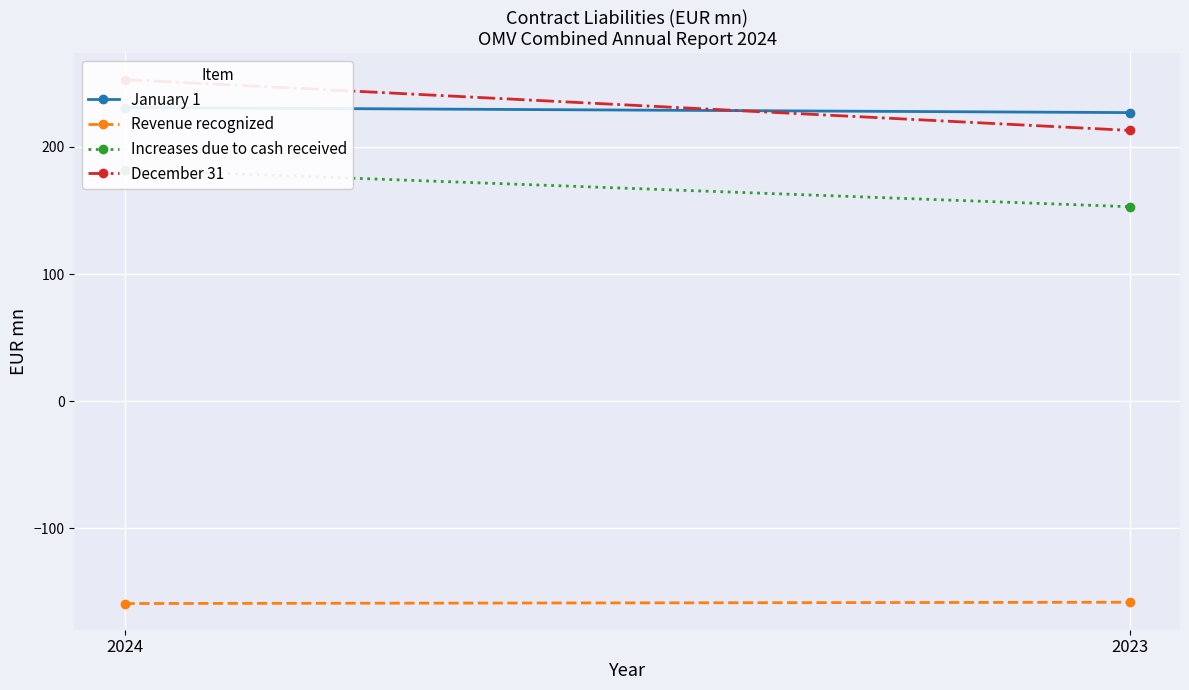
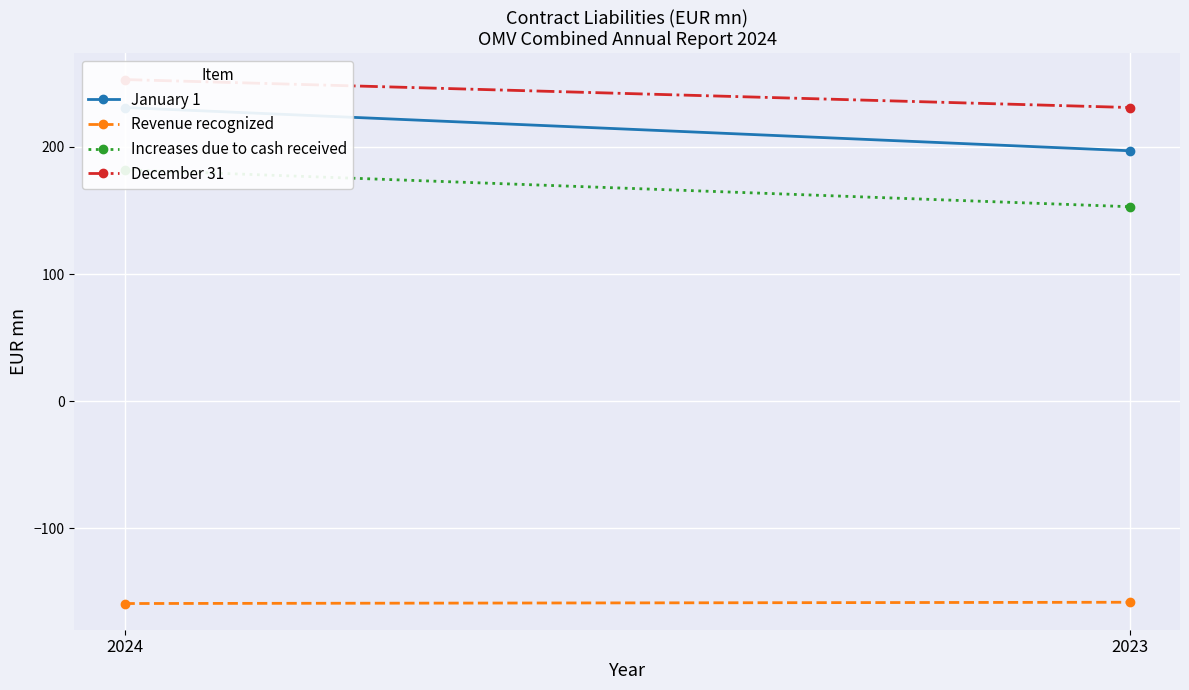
  {
    "January 1": {
-     "2023": 227
+     "2023": 197
    },
    "Revenue recognized": {
      "2024": -159,
      "2023": -158
    },
    "Increases due to cash received": {
      "2023": 153
    },
    "December 31": {
-     "2023": 213
+     "2023": 231
    }
  }
